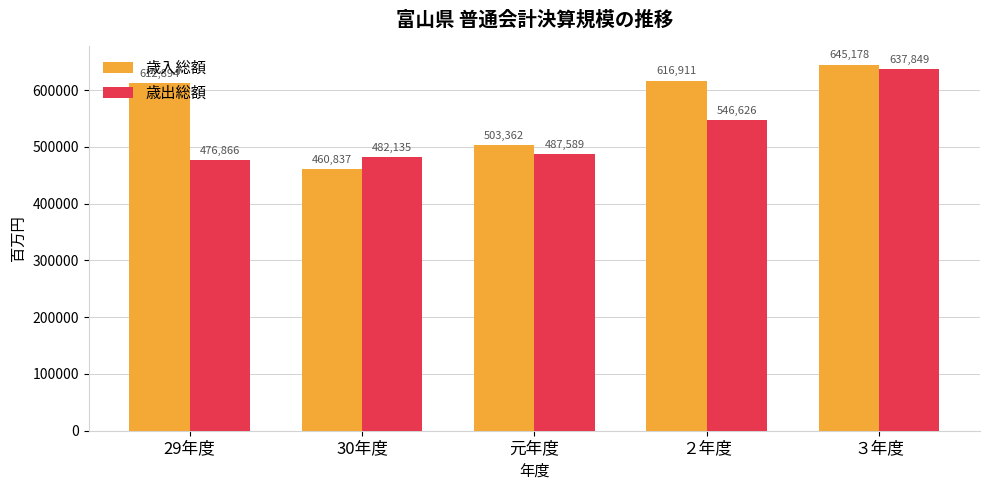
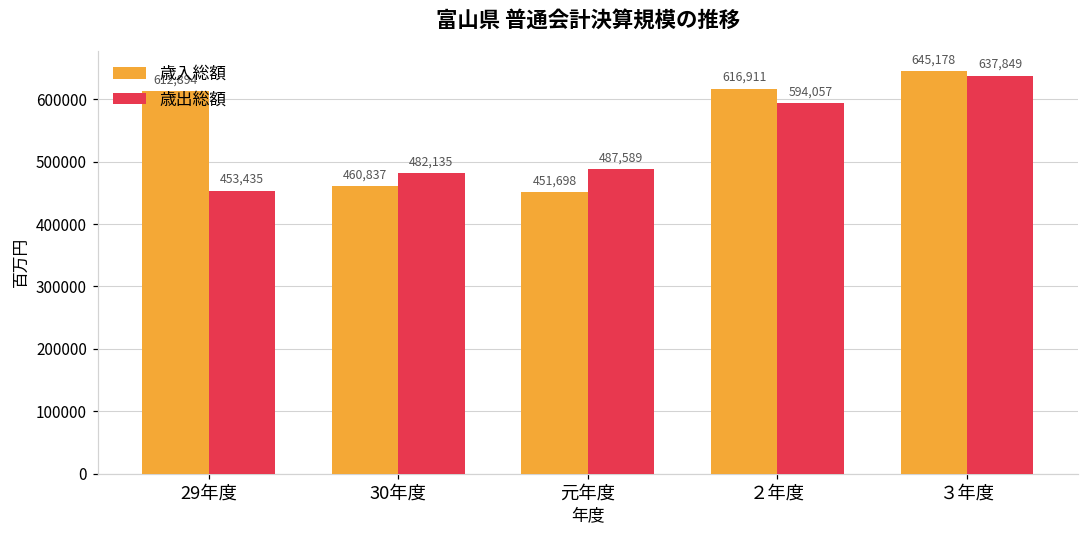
  {
    "歳入総額": {
      "29年度": "612,894",
      "30年度": "460,837",
-     "元年度": "503,362",
+     "元年度": "451,698",
      "２年度": "616,911",
      "３年度": "645,178"
    },
    "歳出総額": {
-     "29年度": "476,866",
+     "29年度": "453,435",
      "30年度": "482,135",
      "元年度": "487,589",
-     "２年度": "546,626",
+     "２年度": "594,057",
      "３年度": "637,849"
    }
  }
